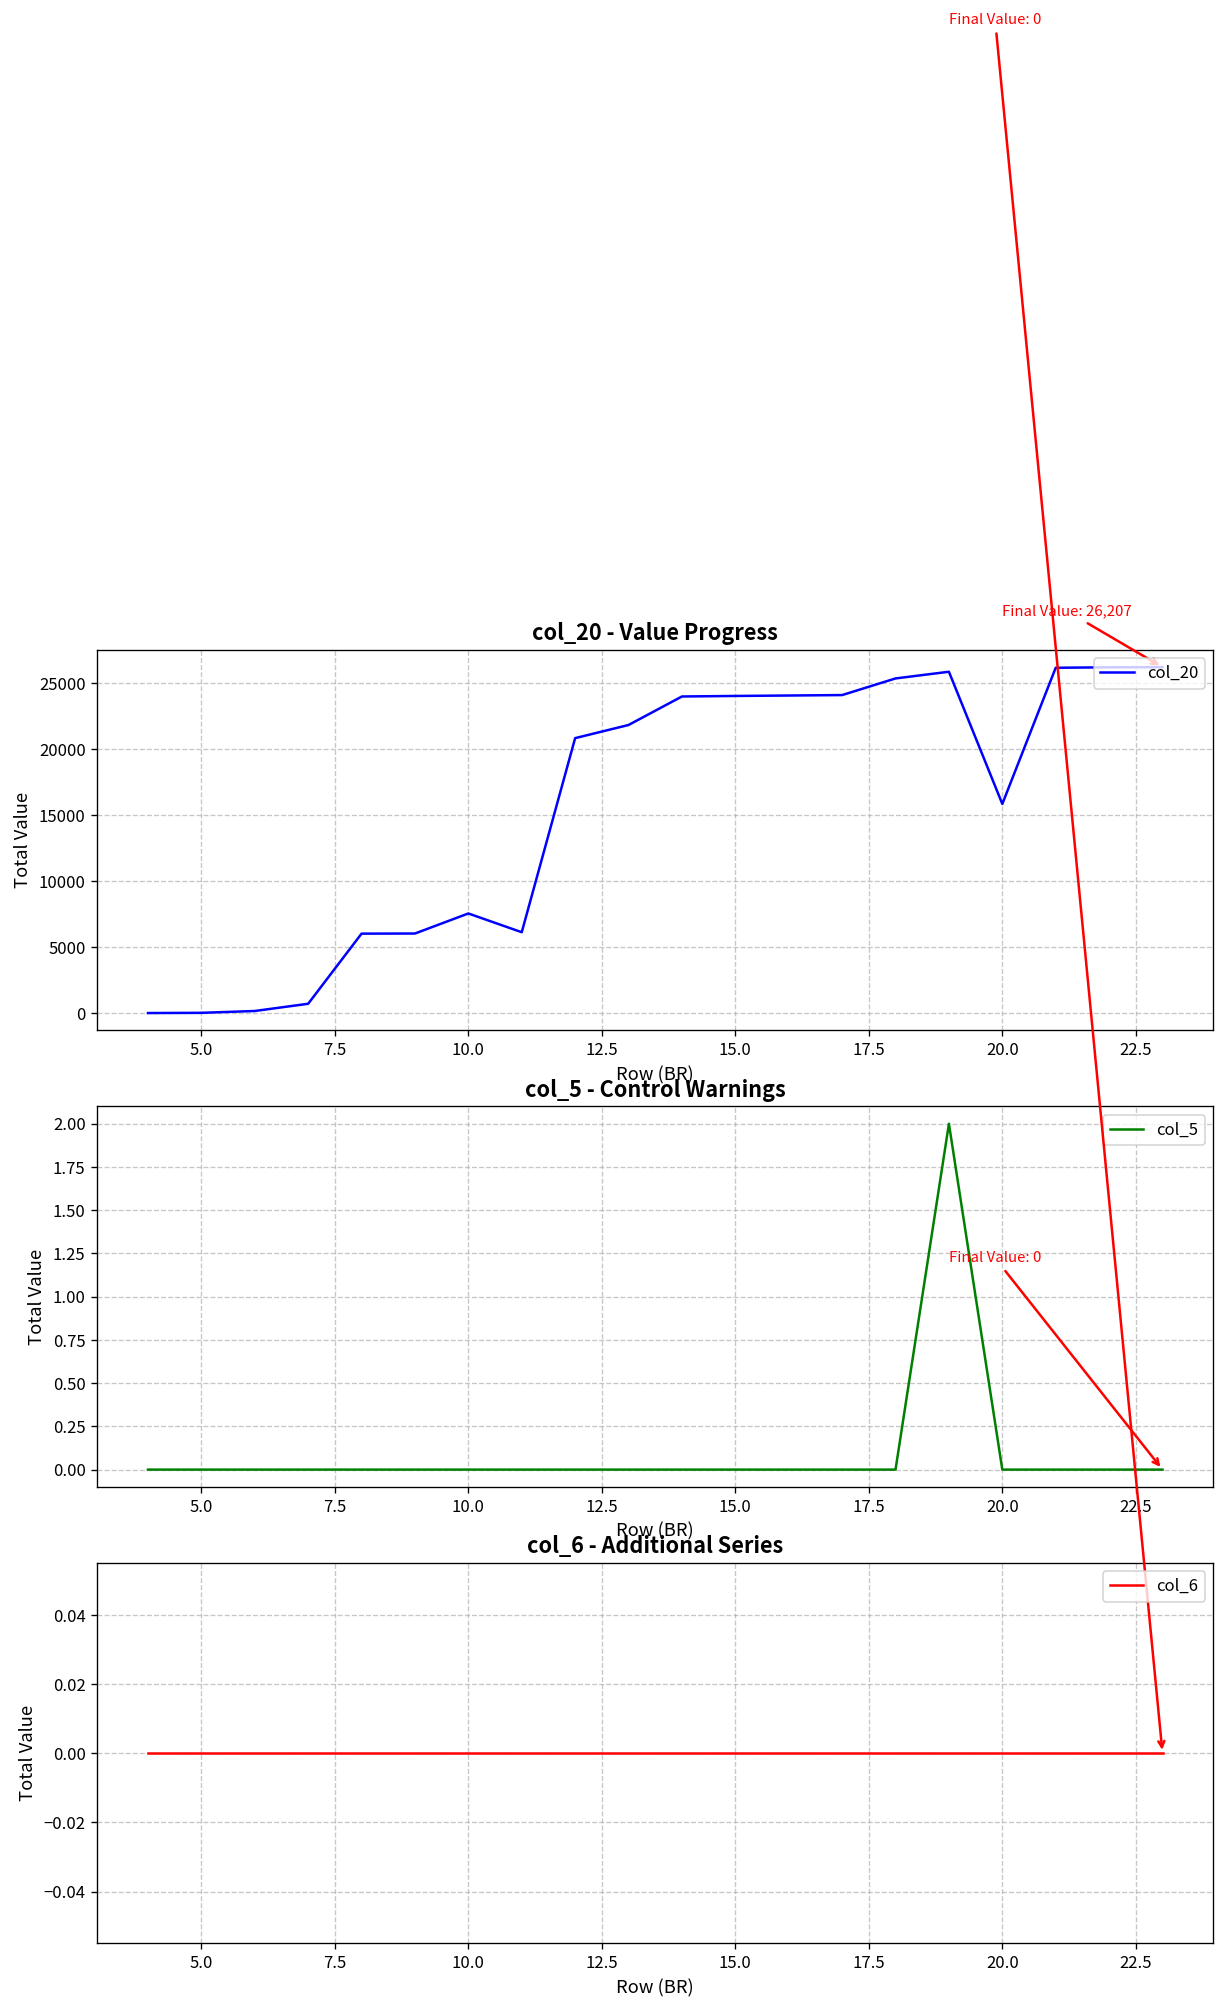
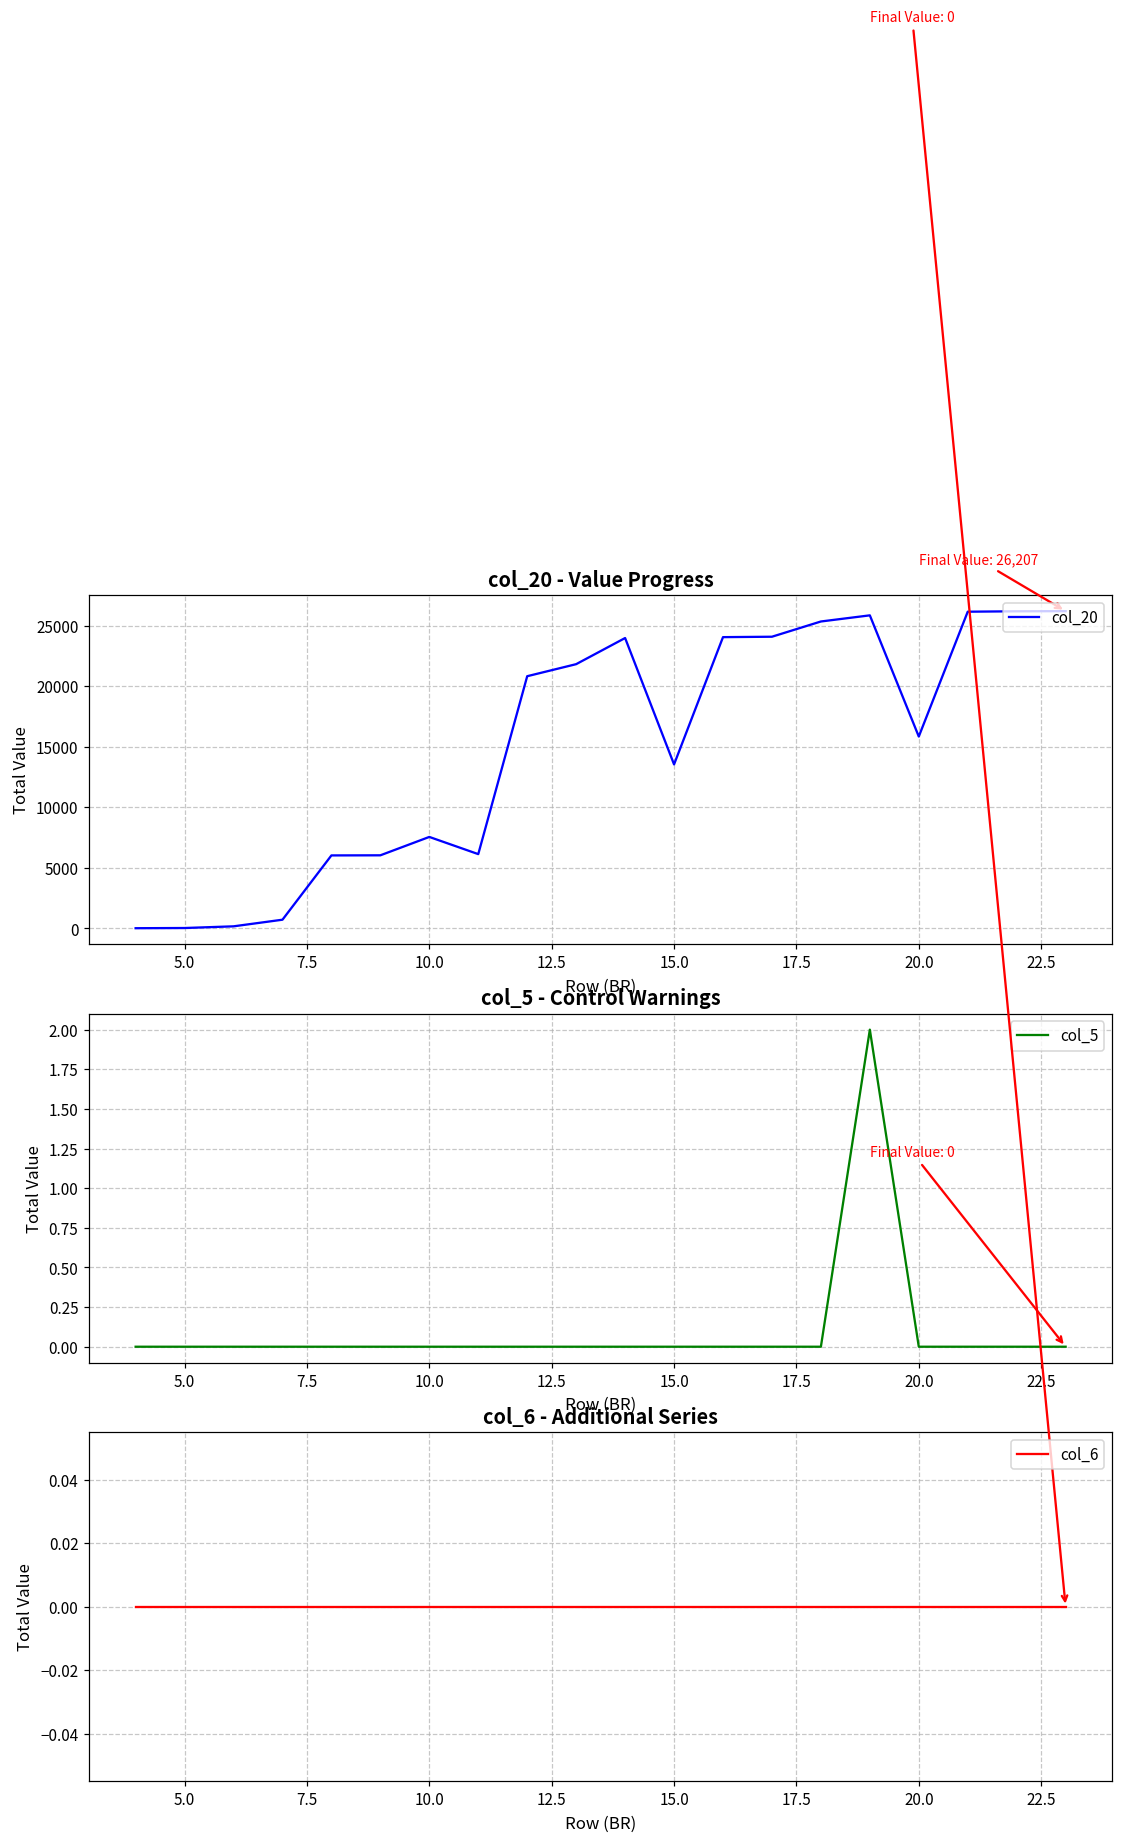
  {
    "col_20 - Value Progress": {
      "5.0": 0,
      "10.0": 7600,
-     "15.0": 24000,
+     "15.0": 13500,
      "20.0": 15900
    },
    "col_5 - Control Warnings": {
      "20.0": 0
    },
    "col_6 - Additional Series": {
      "5.0": 0.000,
      "10.0": 0.000,
      "15.0": 0.000
    }
  }
